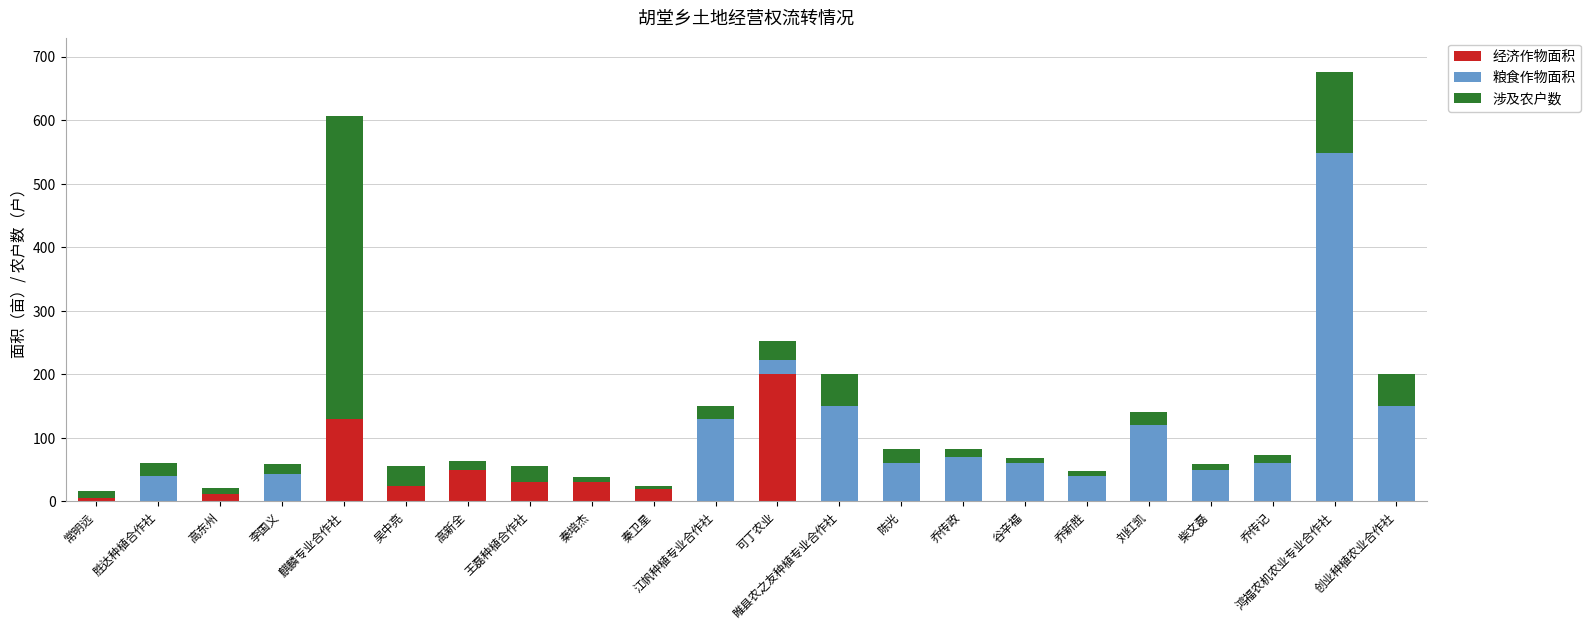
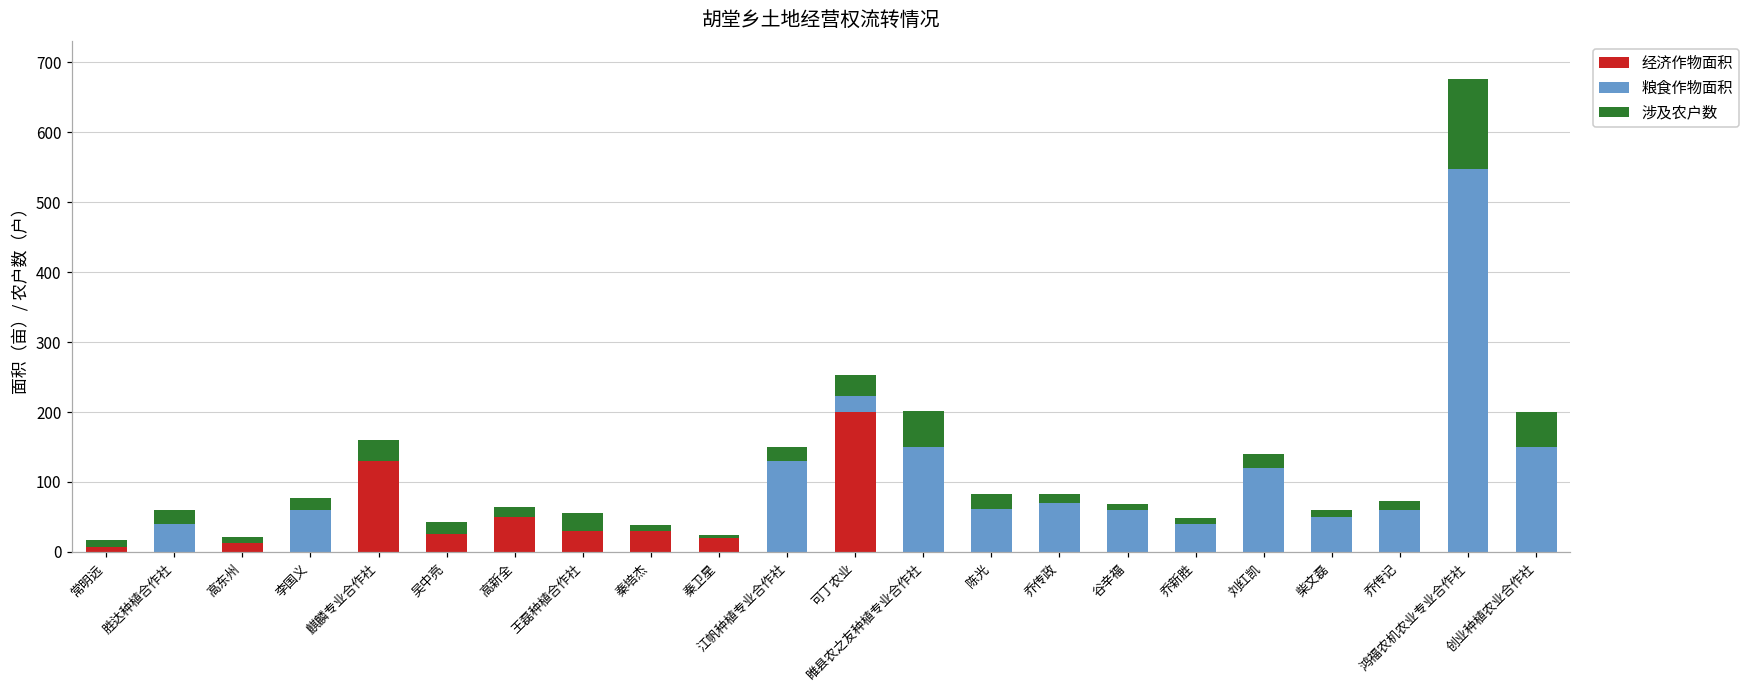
  {
    "经济作物面积": {
      "常明远": 10,
      "胜达种植合作社": 0,
      "高东州": 10,
      "李国义": 0,
      "麒麟专业合作社": 130,
      "吴中亮": 30,
      "高新全": 50,
      "王磊种植合作社": 30,
      "秦培杰": 30,
      "秦卫星": 20,
      "江帆种植专业合作社": 0,
      "可丁农业": 200,
      "睢县农之友种植专业合作社": 0,
      "陈光": 0,
      "乔传政": 0,
      "谷辛福": 0,
      "乔新胜": 0,
      "刘红凯": 0,
      "柴文磊": 0,
      "乔传记": 0,
      "鸿福农机农业专业合作社": 0,
      "创业种植农业合作社": 0
    },
    "粮食作物面积": {
      "常明远": 0,
      "胜达种植合作社": 40,
      "高东州": 0,
-     "李国义": 40,
+     "李国义": 60,
      "麒麟专业合作社": 0,
      "吴中亮": 0,
      "高新全": 0,
      "王磊种植合作社": 0,
      "秦培杰": 0,
      "秦卫星": 0,
      "江帆种植专业合作社": 130,
      "可丁农业": 20,
      "睢县农之友种植专业合作社": 150,
      "陈光": 60,
      "乔传政": 70,
      "谷辛福": 60,
      "乔新胜": 40,
      "刘红凯": 120,
      "柴文磊": 50,
      "乔传记": 60,
      "鸿福农机农业专业合作社": 550,
      "创业种植农业合作社": 150
    },
    "涉及农户数": {
      "常明远": 10,
      "胜达种植合作社": 20,
      "高东州": 10,
      "李国义": 20,
-     "麒麟专业合作社": 480,
-     "吴中亮": 30,
+     "麒麟专业合作社": 30,
+     "吴中亮": 20,
      "高新全": 10,
      "王磊种植合作社": 30,
      "秦培杰": 10,
      "秦卫星": 0,
      "江帆种植专业合作社": 20,
      "可丁农业": 30,
      "睢县农之友种植专业合作社": 50,
      "陈光": 20,
      "乔传政": 10,
      "谷辛福": 10,
      "乔新胜": 10,
      "刘红凯": 20,
      "柴文磊": 10,
      "乔传记": 10,
      "鸿福农机农业专业合作社": 130,
      "创业种植农业合作社": 50
    }
  }
